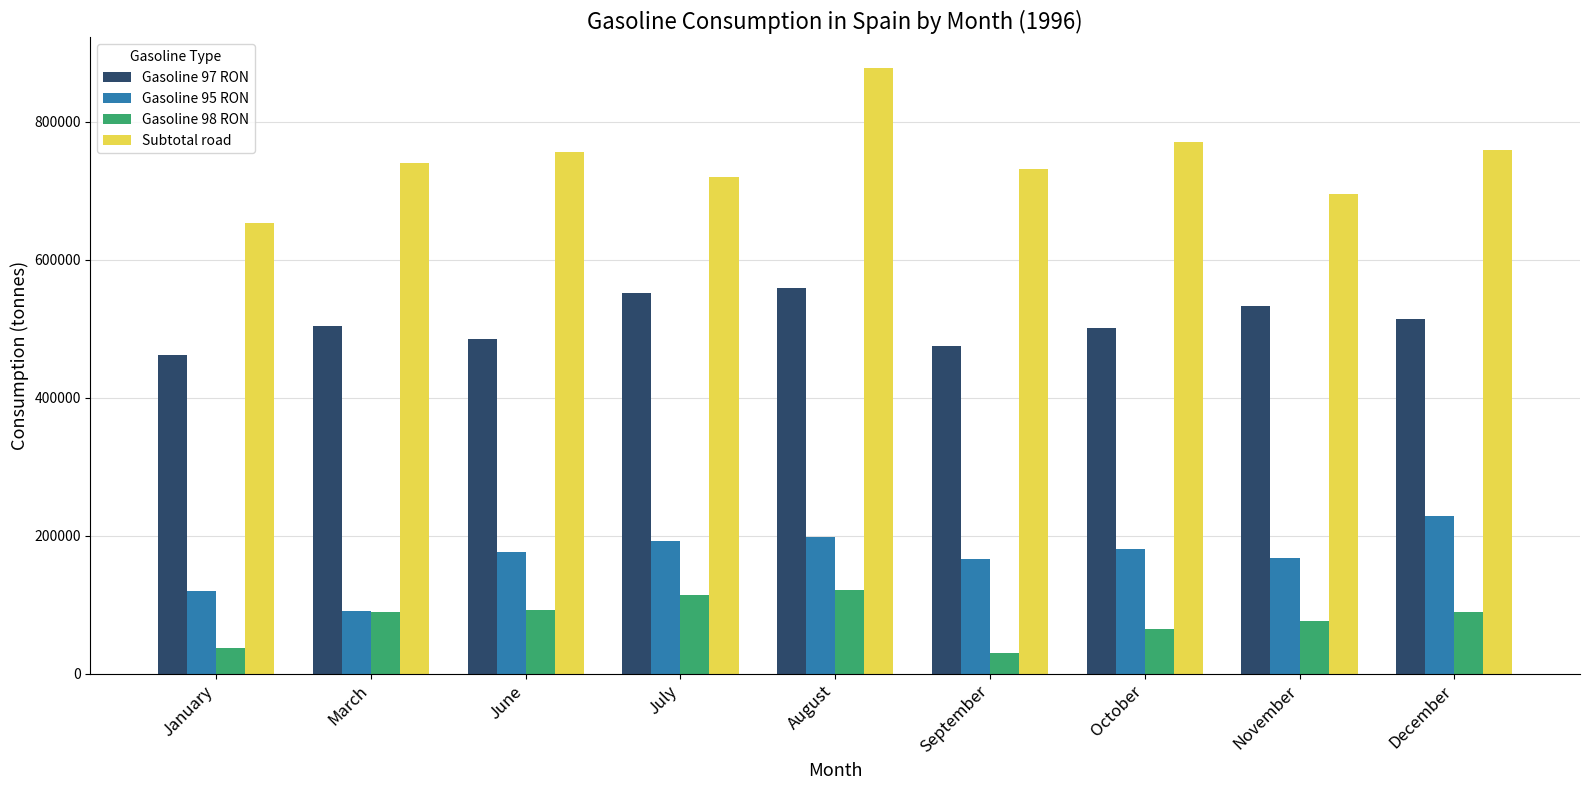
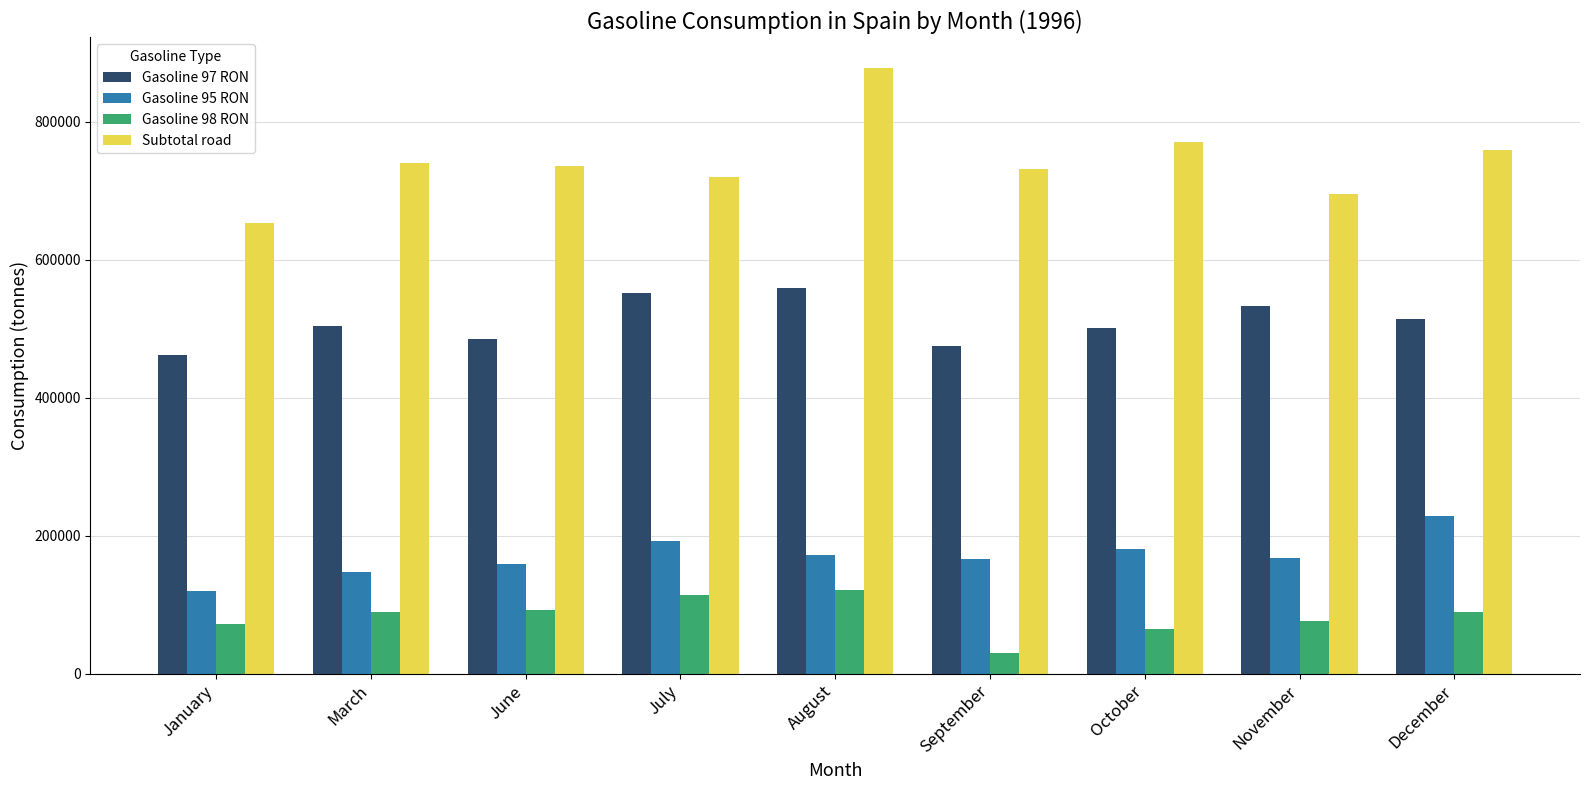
  {
    "Gasoline 97 RON": {
      "January": 460000,
      "March": 500000,
      "June": 480000,
      "July": 550000,
      "August": 560000,
      "September": 480000,
      "October": 500000,
      "November": 530000,
      "December": 510000
    },
    "Gasoline 95 RON": {
      "January": 120000,
-     "March": 90000,
-     "June": 180000,
+     "March": 150000,
+     "June": 160000,
      "July": 190000,
-     "August": 200000,
+     "August": 170000,
      "September": 170000,
      "October": 180000,
      "November": 170000,
      "December": 230000
    },
    "Gasoline 98 RON": {
-     "January": 40000,
+     "January": 70000,
      "March": 90000,
      "June": 90000,
      "July": 110000,
      "August": 120000,
      "September": 30000,
      "October": 60000,
      "November": 80000,
      "December": 90000
    },
    "Subtotal road": {
      "January": 650000,
      "March": 740000,
-     "June": 760000,
+     "June": 740000,
      "July": 720000,
      "August": 880000,
      "September": 730000,
      "October": 770000,
      "November": 700000,
      "December": 760000
    }
  }
